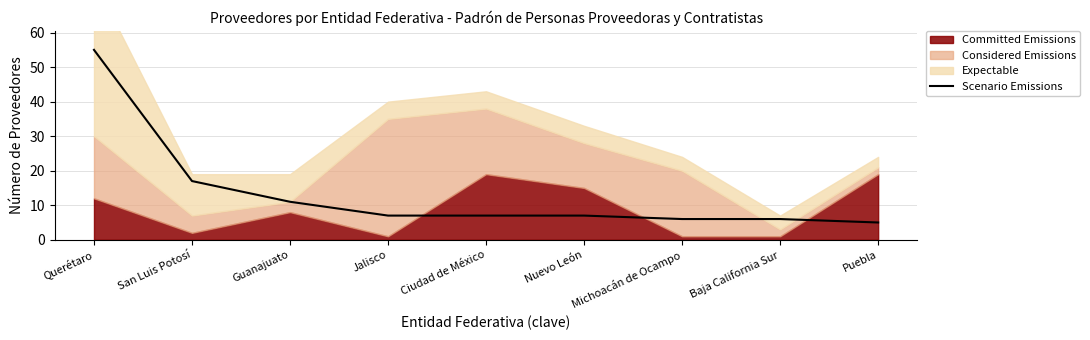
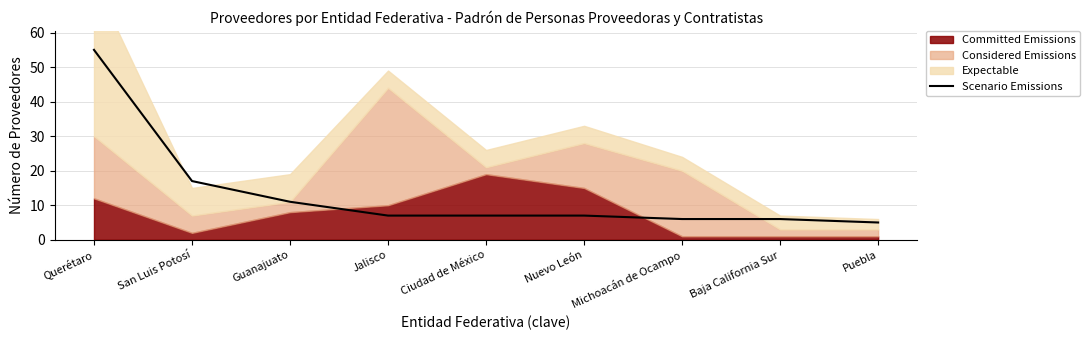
  {
    "Scenario Emissions": {
      "Querétaro": 55,
      "San Luis Potosí": 17,
      "Jalisco": 7,
      "Ciudad de México": 7,
      "Nuevo León": 7,
      "Michoacán de Ocampo": 6,
      "Baja California Sur": 6,
      "Puebla": 5
    },
    "Committed Emissions": {
      "Querétaro": 12,
      "San Luis Potosí": 2,
      "Guanajuato": 8,
-     "Jalisco": 1,
+     "Jalisco": 10,
      "Ciudad de México": 19,
      "Nuevo León": 15,
      "Michoacán de Ocampo": 1,
      "Baja California Sur": 1,
-     "Puebla": 19
+     "Puebla": 1
    },
    "Considered Emissions": {
      "Querétaro": 18,
      "San Luis Potosí": 5,
      "Jalisco": 34,
-     "Ciudad de México": 19,
+     "Ciudad de México": 2,
      "Nuevo León": 13,
      "Michoacán de Ocampo": 19,
      "Baja California Sur": 2,
      "Puebla": 2
    },
    "Expectable": {
-     "San Luis Potosí": 12,
+     "San Luis Potosí": 8,
      "Guanajuato": 8,
      "Jalisco": 5,
      "Ciudad de México": 5,
      "Nuevo León": 5,
      "Michoacán de Ocampo": 4,
      "Baja California Sur": 4,
      "Puebla": 3
    }
  }
